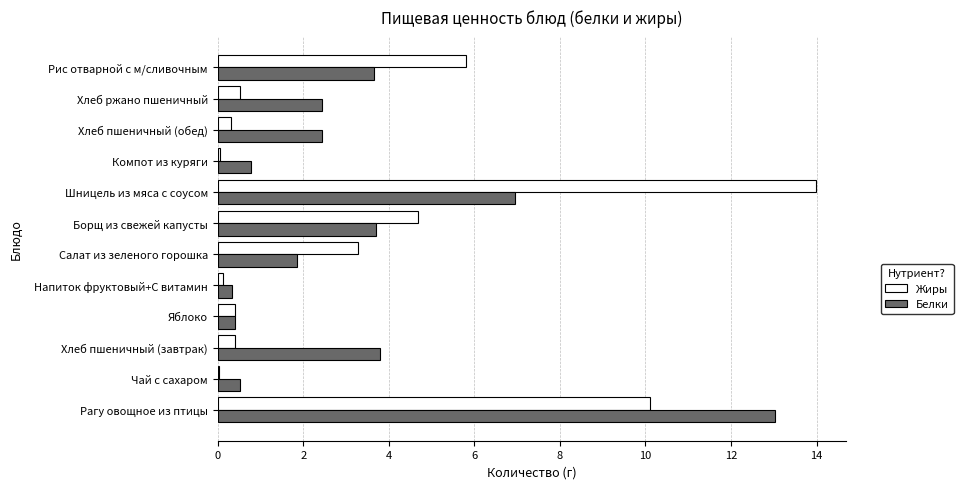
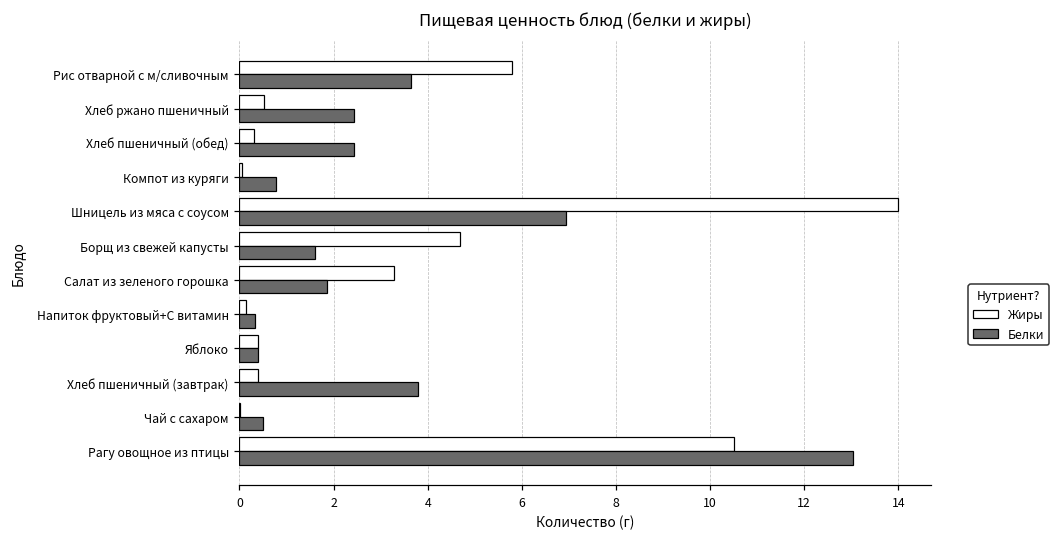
  {
    "Жиры": {
      "Рис отварной с м/сливочным": 5.8,
      "Хлеб ржано пшеничный": 0.5,
      "Хлеб пшеничный (обед)": 0.3,
      "Шницель из мяса с соусом": 14.0,
      "Борщ из свежей капусты": 4.7,
      "Салат из зеленого горошка": 3.3,
      "Напиток фруктовый+С витамин": 0.1,
      "Яблоко": 0.4,
      "Хлеб пшеничный (завтрак)": 0.4,
-     "Рагу овощное из птицы": 10.1
+     "Рагу овощное из птицы": 10.5
    },
    "Белки": {
      "Рис отварной с м/сливочным": 3.7,
      "Хлеб ржано пшеничный": 2.4,
      "Хлеб пшеничный (обед)": 2.4,
      "Компот из куряги": 0.8,
      "Шницель из мяса с соусом": 6.9,
-     "Борщ из свежей капусты": 3.7,
+     "Борщ из свежей капусты": 1.6,
      "Салат из зеленого горошка": 1.9,
      "Напиток фруктовый+С витамин": 0.3,
      "Яблоко": 0.4,
      "Хлеб пшеничный (завтрак)": 3.8,
      "Чай с сахаром": 0.5,
      "Рагу овощное из птицы": 13.0
    }
  }
